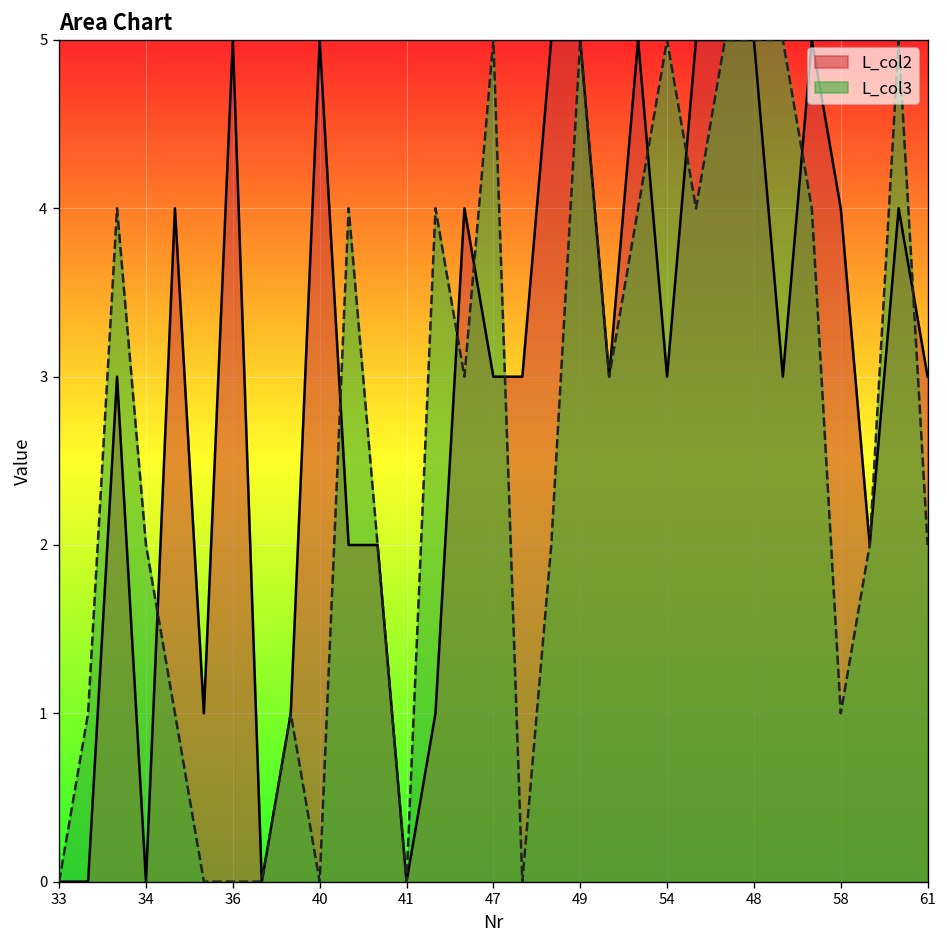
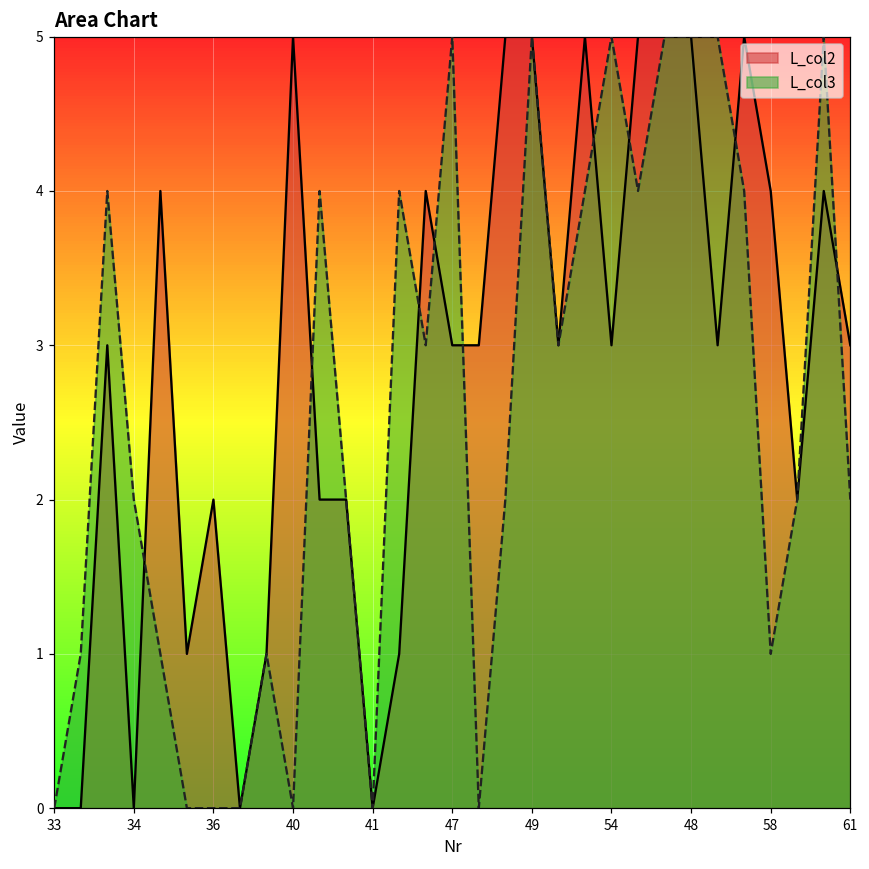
  {
    "L_col2": {
      "34": 0,
-     "36": 5,
+     "36": 2,
      "40": 5,
      "47": 3,
      "54": 3,
      "58": 4,
      "61": 3
    },
    "L_col3": {
      "34": 2,
      "36": 0,
      "40": 0,
      "47": 5,
      "54": 5,
      "58": 1,
      "61": 2
    }
  }
